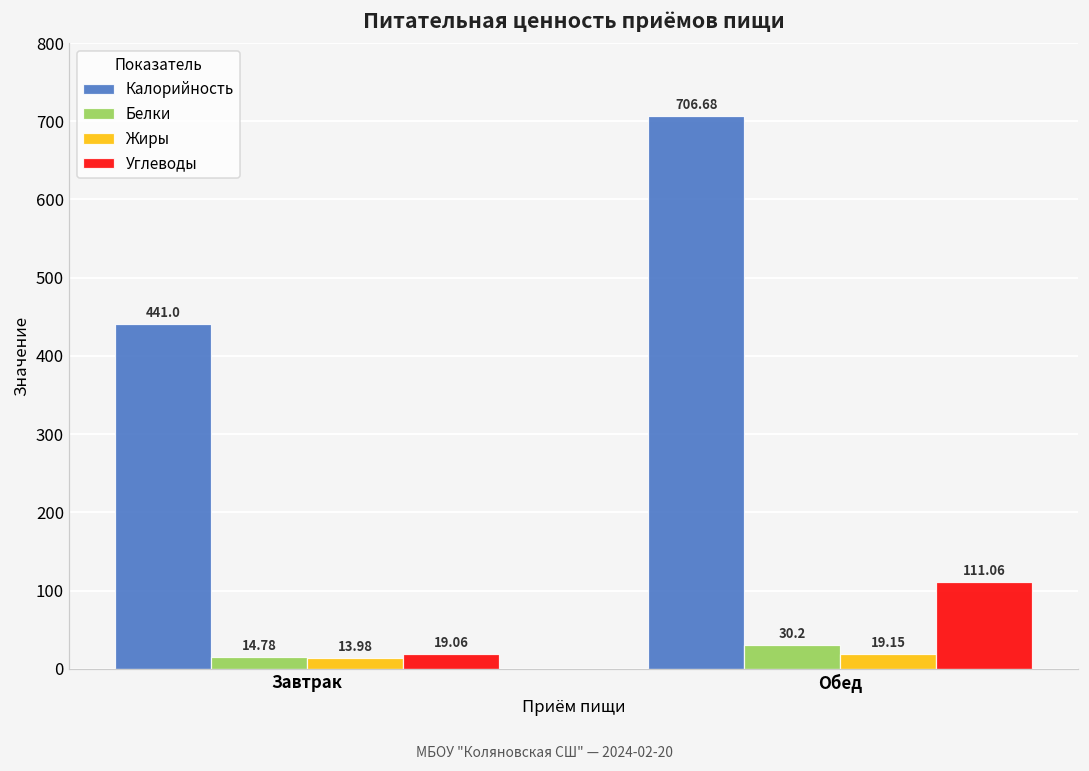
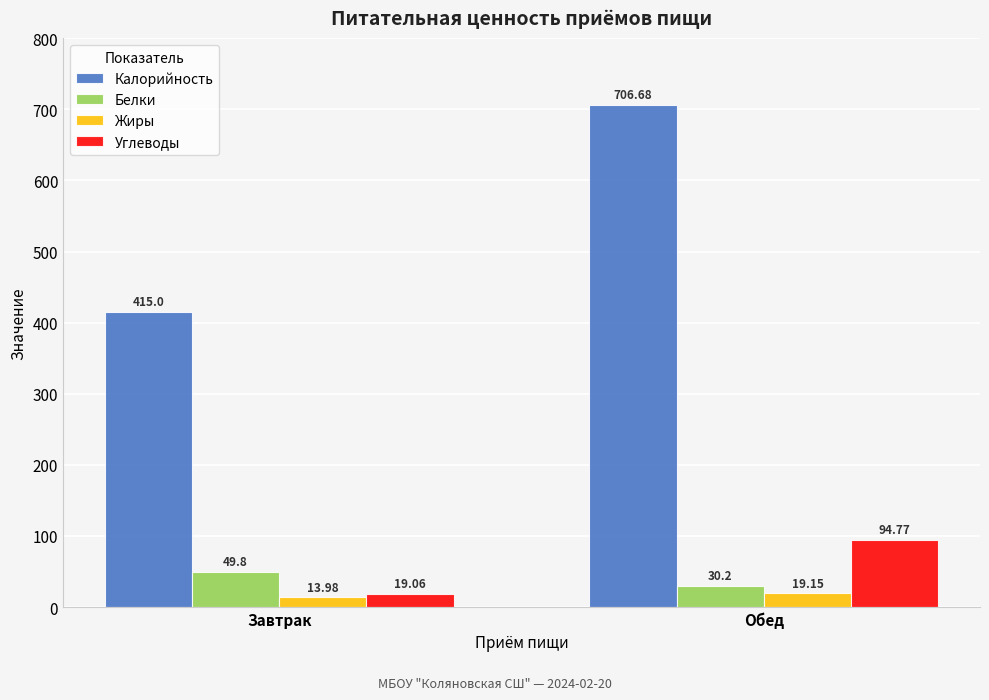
  {
    "Калорийность": {
-     "Завтрак": 441.0,
+     "Завтрак": 415.0,
      "Обед": 706.68
    },
    "Белки": {
-     "Завтрак": 14.78,
+     "Завтрак": 49.8,
      "Обед": 30.2
    },
    "Жиры": {
      "Завтрак": 13.98,
      "Обед": 19.15
    },
    "Углеводы": {
      "Завтрак": 19.06,
-     "Обед": 111.06
+     "Обед": 94.77
    }
  }
